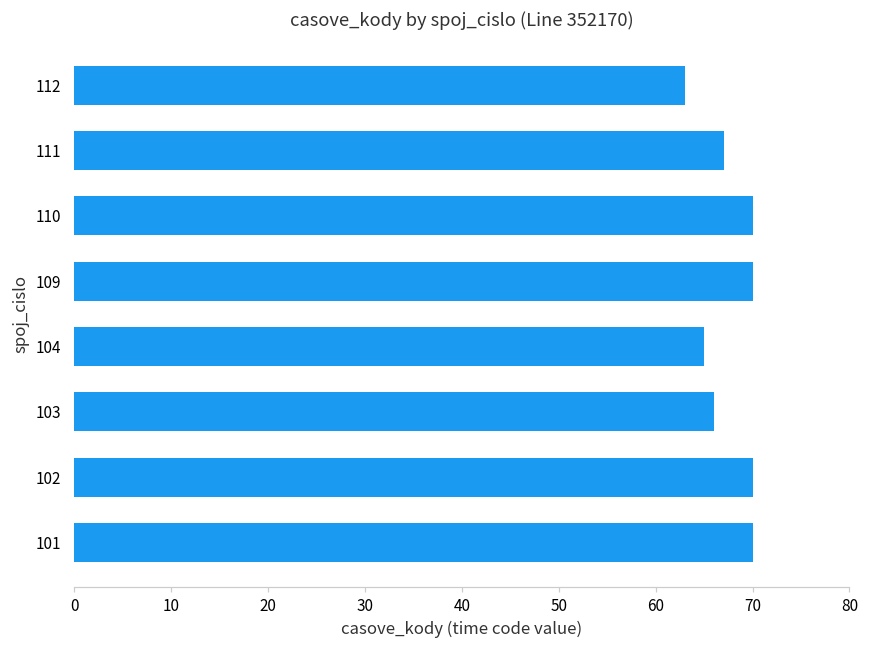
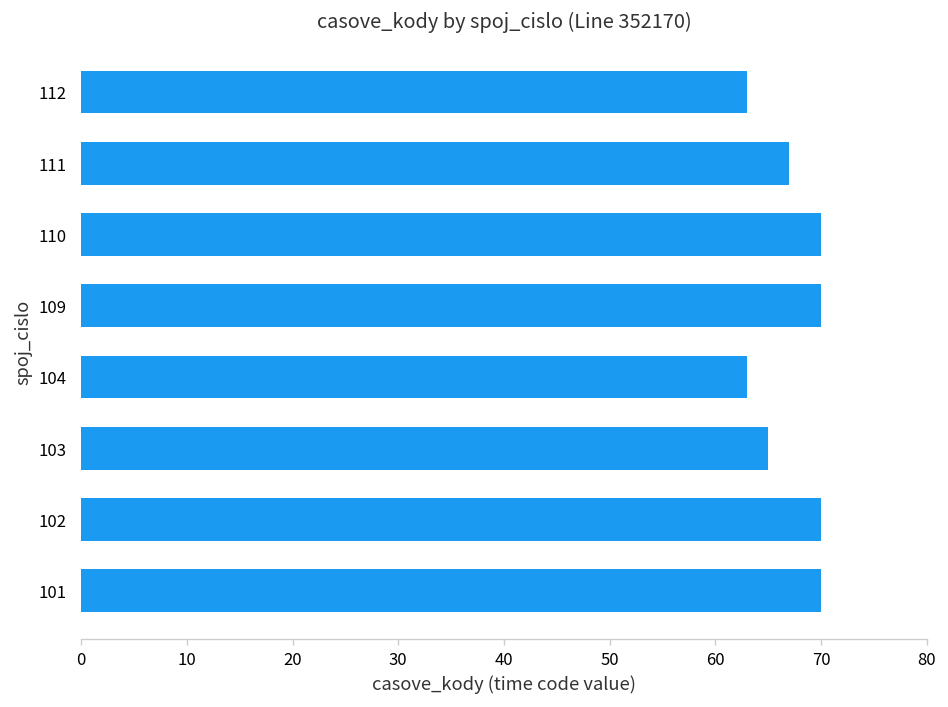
  {
    "112": 63,
    "111": 67,
    "110": 70,
    "109": 70,
-   "104": 65,
-   "103": 66,
+   "104": 63,
+   "103": 65,
    "102": 70,
    "101": 70
  }
